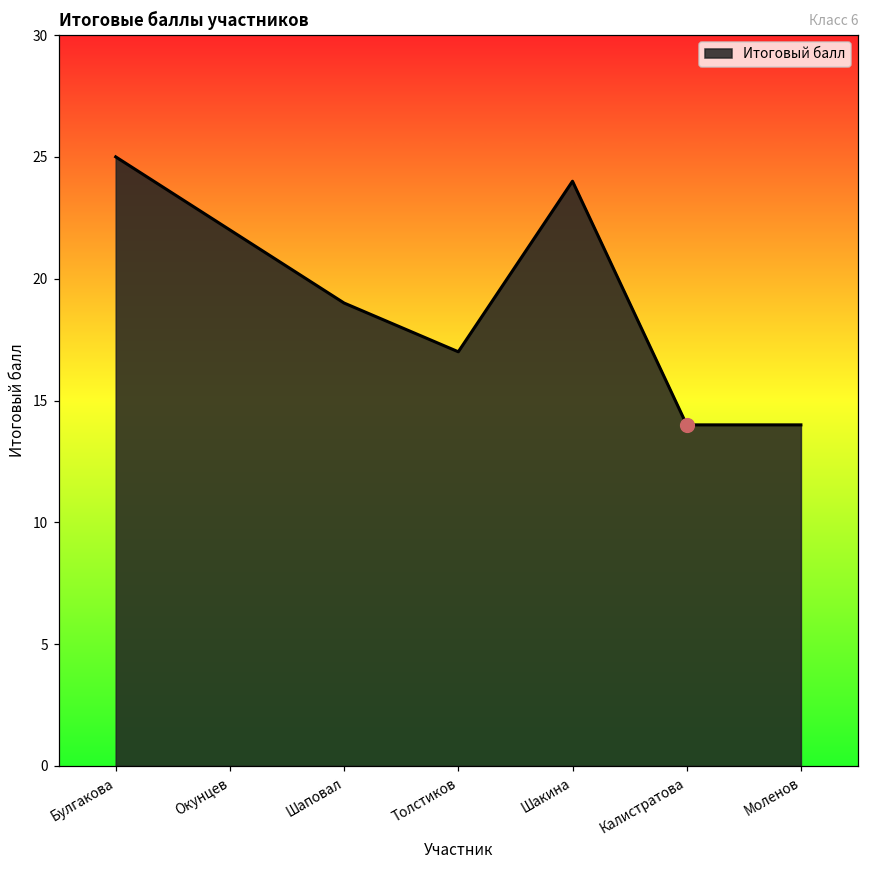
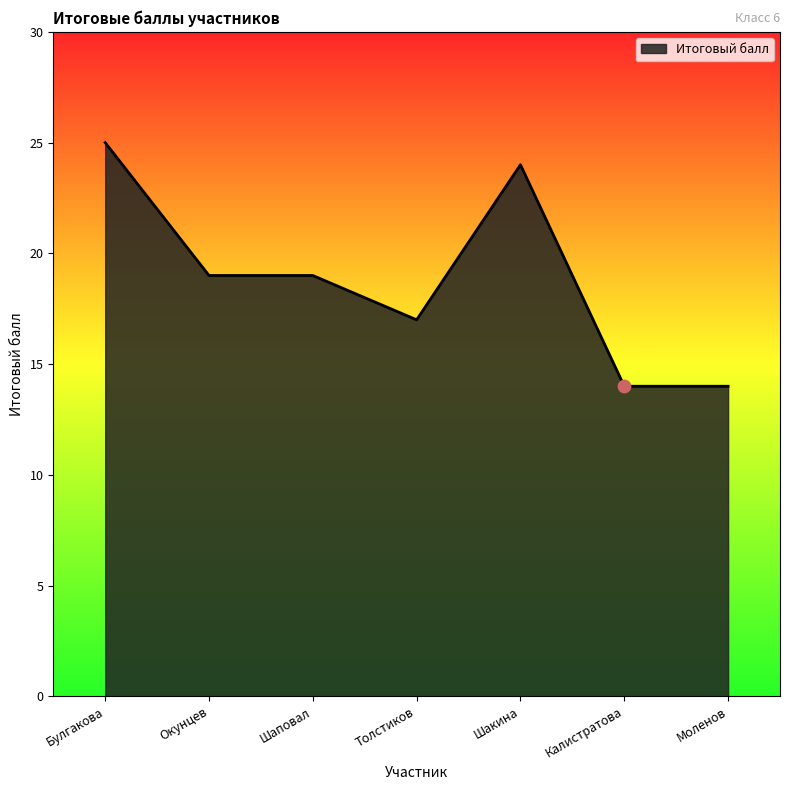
  {
    "Итоговый балл": {
      "Булгакова": 25,
-     "Окунцев": 22,
+     "Окунцев": 19,
      "Шаповал": 19,
      "Толстиков": 17,
      "Шакина": 24,
      "Моленов": 14
    }
  }
